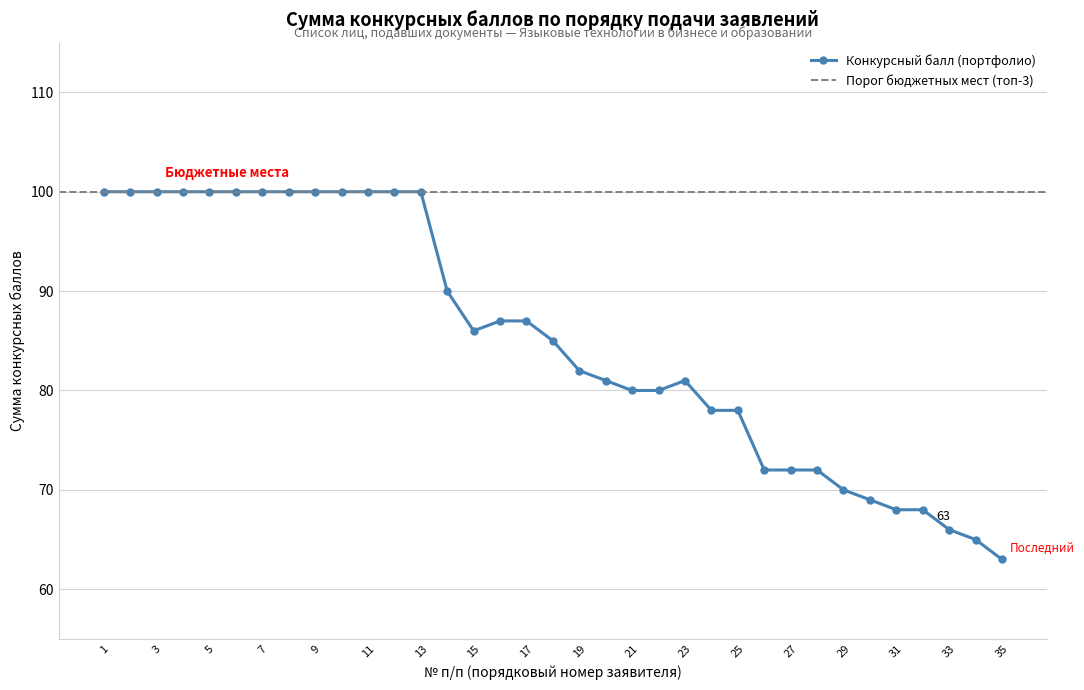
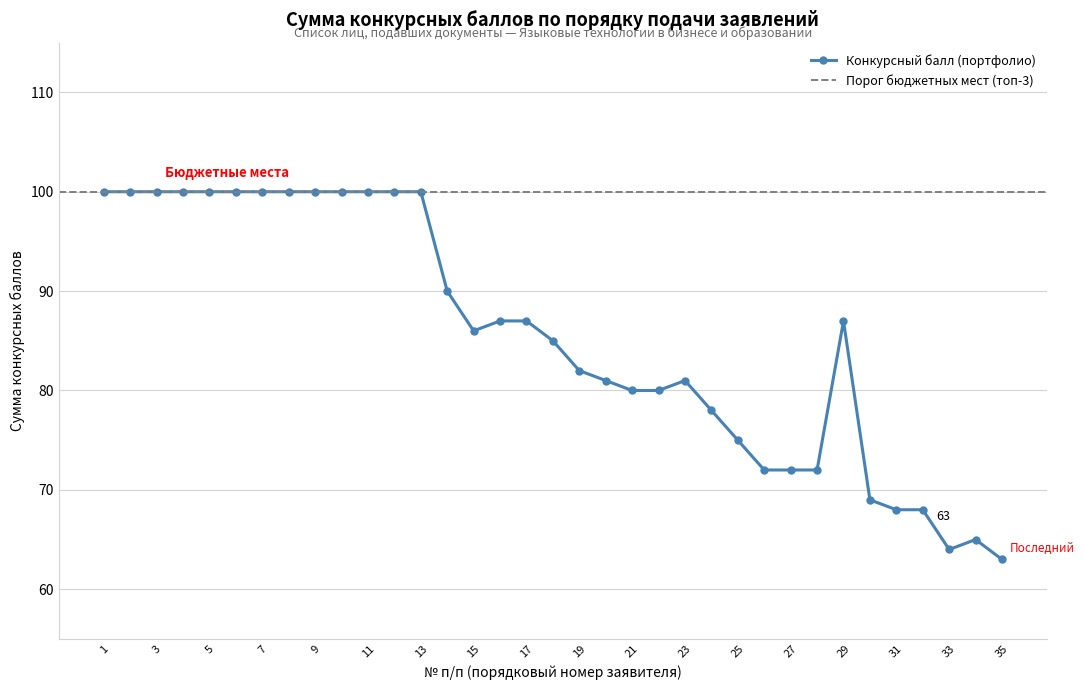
  {
    "1": 100,
    "3": 100,
    "5": 100,
    "7": 100,
    "9": 100,
    "11": 100,
    "13": 100,
    "15": 86,
    "17": 87,
    "19": 82,
    "21": 80,
    "23": 81,
-   "25": 78,
+   "25": 75,
    "27": 72,
-   "29": 70,
+   "29": 87,
    "31": 68,
-   "33": 66,
+   "33": 64,
    "35": 63
  }
